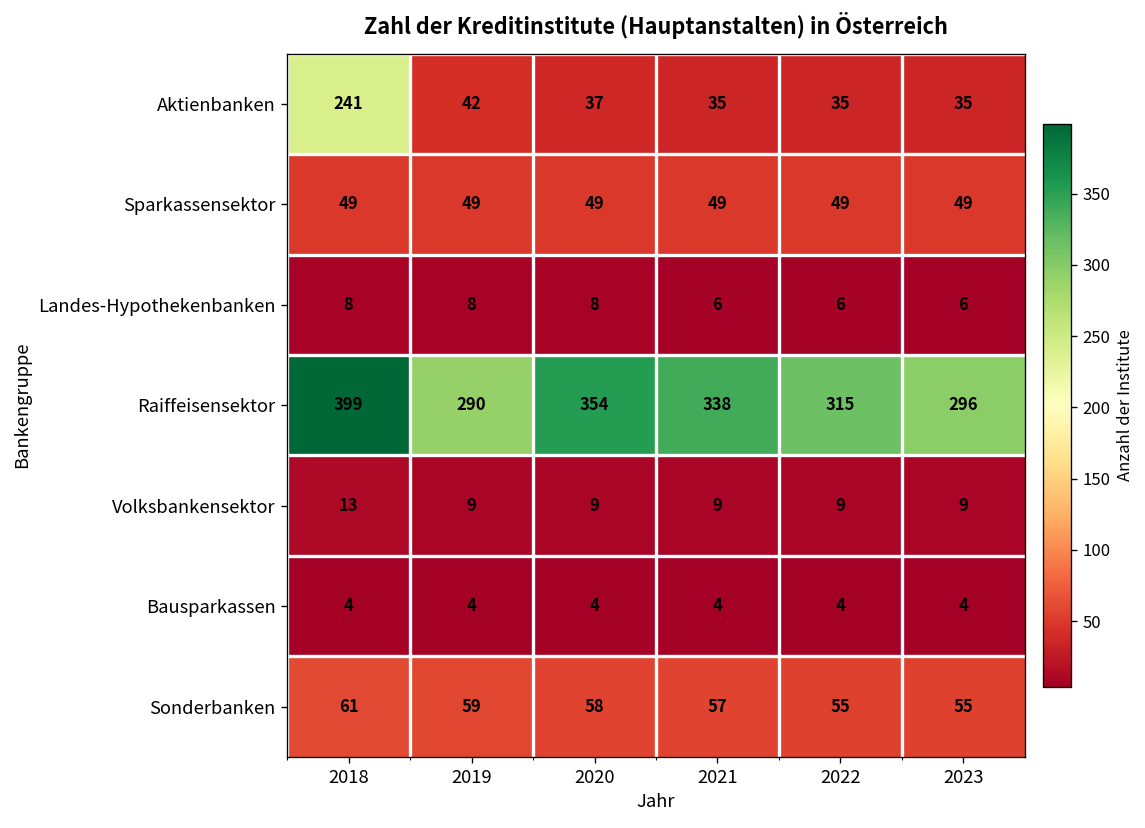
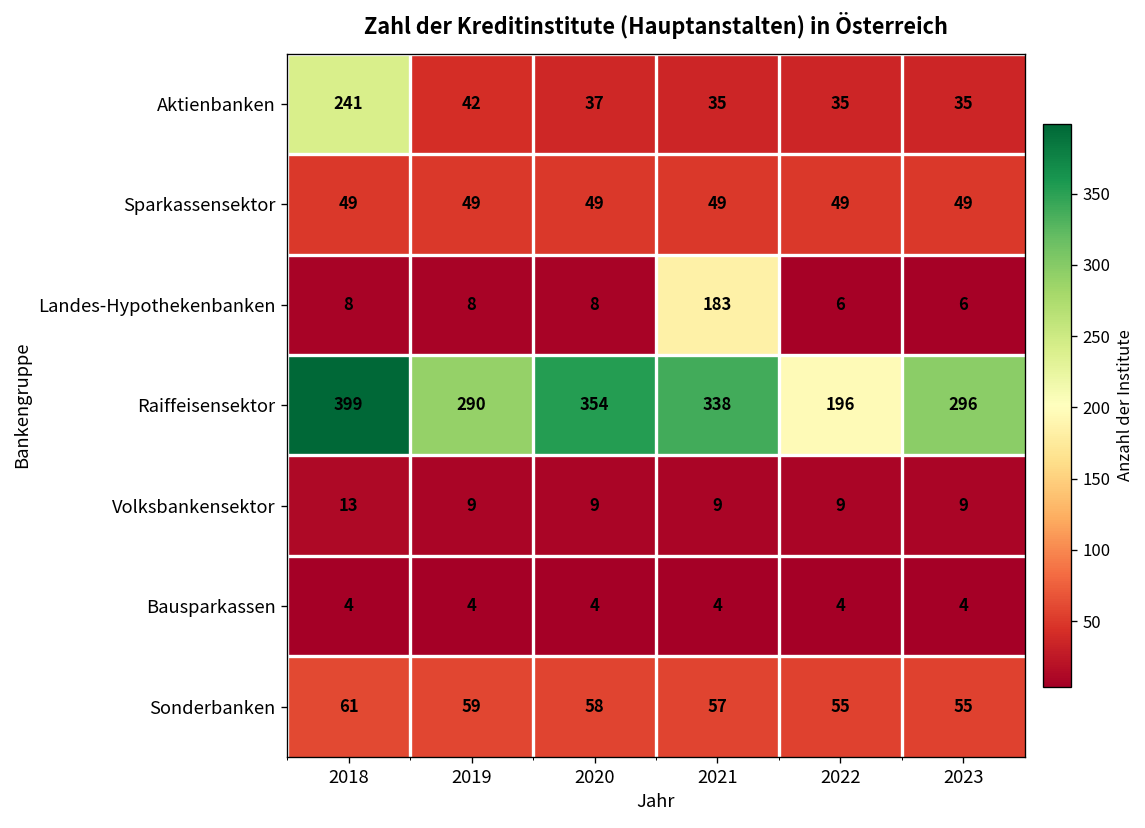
  {
    "Aktienbanken": {
      "2018": 241,
      "2019": 42,
      "2020": 37,
      "2021": 35,
      "2022": 35,
      "2023": 35
    },
    "Sparkassensektor": {
      "2018": 49,
      "2019": 49,
      "2020": 49,
      "2021": 49,
      "2022": 49,
      "2023": 49
    },
    "Landes-Hypothekenbanken": {
      "2018": 8,
      "2019": 8,
      "2020": 8,
-     "2021": 6,
+     "2021": 183,
      "2022": 6,
      "2023": 6
    },
    "Raiffeisensektor": {
      "2018": 399,
      "2019": 290,
      "2020": 354,
      "2021": 338,
-     "2022": 315,
+     "2022": 196,
      "2023": 296
    },
    "Volksbankensektor": {
      "2018": 13,
      "2019": 9,
      "2020": 9,
      "2021": 9,
      "2022": 9,
      "2023": 9
    },
    "Bausparkassen": {
      "2018": 4,
      "2019": 4,
      "2020": 4,
      "2021": 4,
      "2022": 4,
      "2023": 4
    },
    "Sonderbanken": {
      "2018": 61,
      "2019": 59,
      "2020": 58,
      "2021": 57,
      "2022": 55,
      "2023": 55
    }
  }
